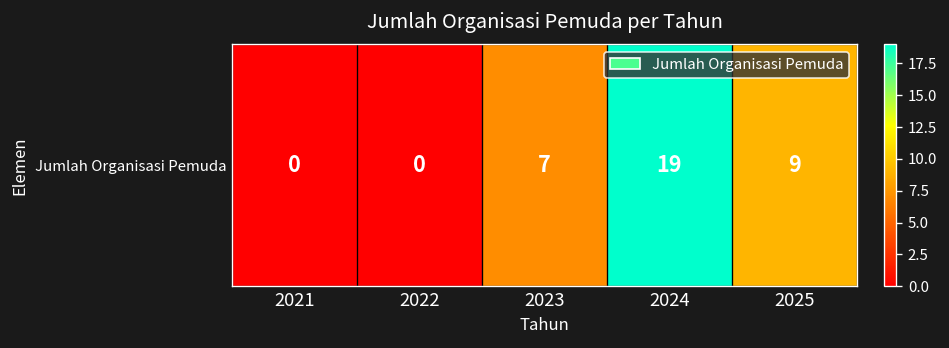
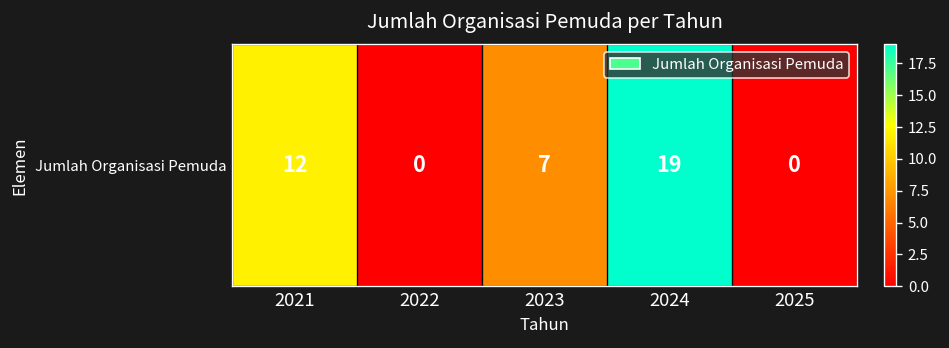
  {
    "Jumlah Organisasi Pemuda": {
-     "2021": 0,
+     "2021": 12,
      "2022": 0,
      "2023": 7,
      "2024": 19,
-     "2025": 9
+     "2025": 0
    }
  }
